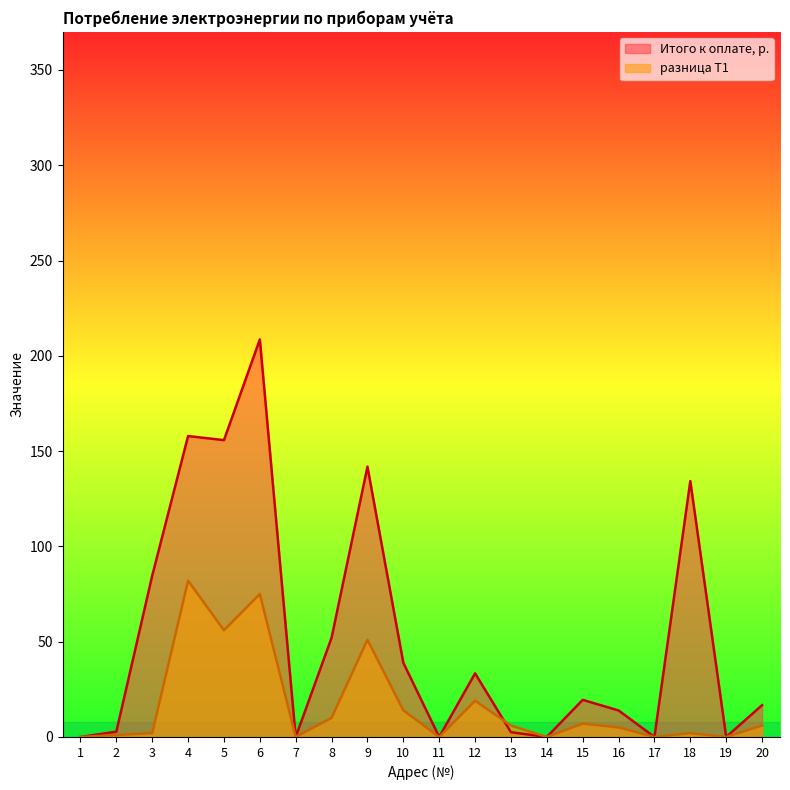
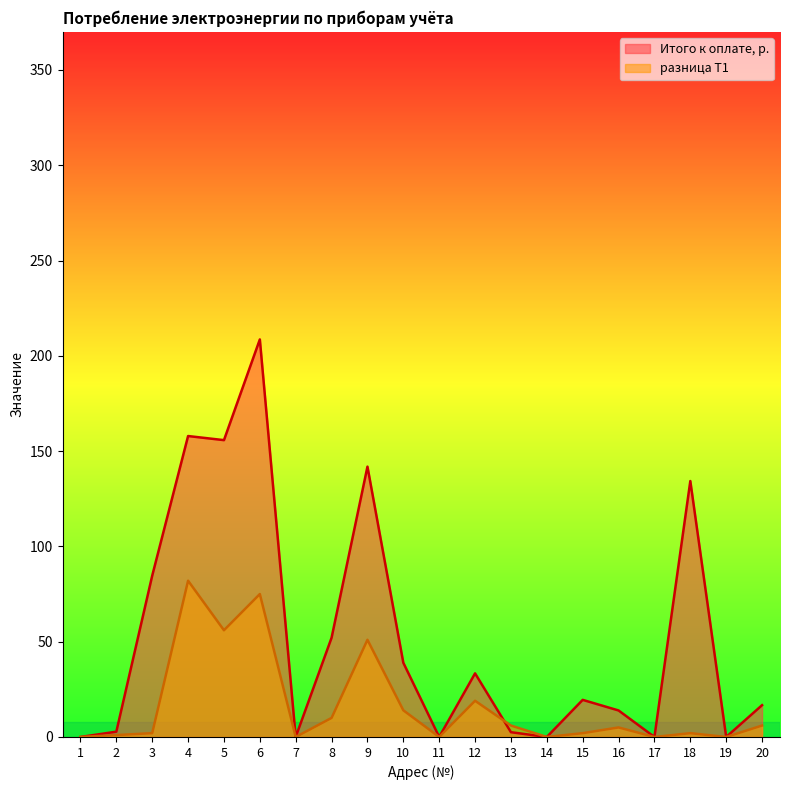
  {
    "Итого к оплате, р.": {
      "2": 3,
      "3": 85,
      "4": 158,
      "5": 156,
      "6": 209,
      "8": 52,
      "9": 142,
      "10": 39,
      "12": 33,
      "13": 3,
      "15": 19,
      "16": 14,
      "18": 134,
      "20": 17
    },
    "разница Т1": {
      "2": 1,
      "3": 2,
      "4": 82,
      "5": 56,
      "6": 75,
      "8": 10,
      "9": 51,
      "10": 14,
      "12": 19,
      "13": 6,
-     "15": 7,
+     "15": 2,
      "16": 5,
      "18": 2,
      "20": 6
    }
  }
